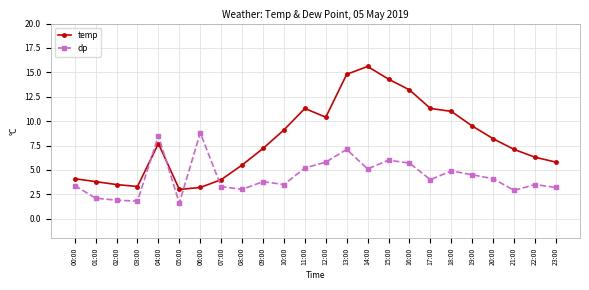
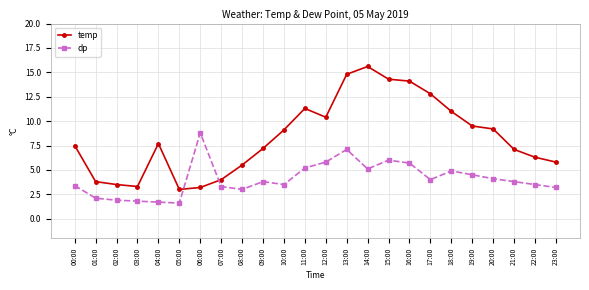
  {
    "temp": {
-     "00:00": 4,
+     "00:00": 8,
      "01:00": 4,
      "02:00": 4,
      "03:00": 3,
      "04:00": 8,
      "05:00": 3,
      "06:00": 3,
      "07:00": 4,
      "08:00": 6,
      "09:00": 7,
      "10:00": 9,
      "11:00": 11,
      "12:00": 10,
      "13:00": 15,
      "14:00": 16,
      "15:00": 14,
-     "16:00": 13,
-     "17:00": 11,
+     "16:00": 14,
+     "17:00": 13,
      "18:00": 11,
      "19:00": 10,
-     "20:00": 8,
+     "20:00": 9,
      "21:00": 7,
      "22:00": 6,
      "23:00": 6
    },
    "dp": {
      "00:00": 3,
      "01:00": 2,
      "02:00": 2,
      "03:00": 2,
-     "04:00": 9,
+     "04:00": 2,
      "05:00": 2,
      "06:00": 9,
      "07:00": 3,
      "08:00": 3,
      "09:00": 4,
      "10:00": 4,
      "11:00": 5,
      "12:00": 6,
      "13:00": 7,
      "14:00": 5,
      "15:00": 6,
      "16:00": 6,
      "17:00": 4,
      "18:00": 5,
      "19:00": 5,
      "20:00": 4,
-     "21:00": 3,
+     "21:00": 4,
      "22:00": 4,
      "23:00": 3
    }
  }
